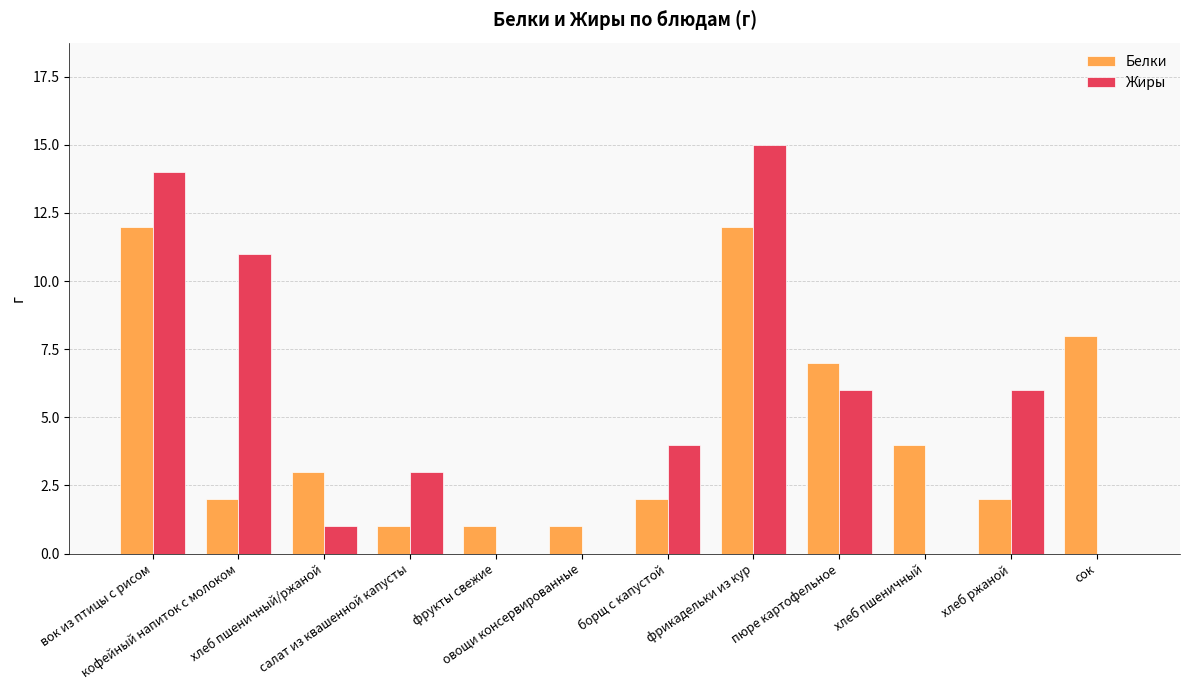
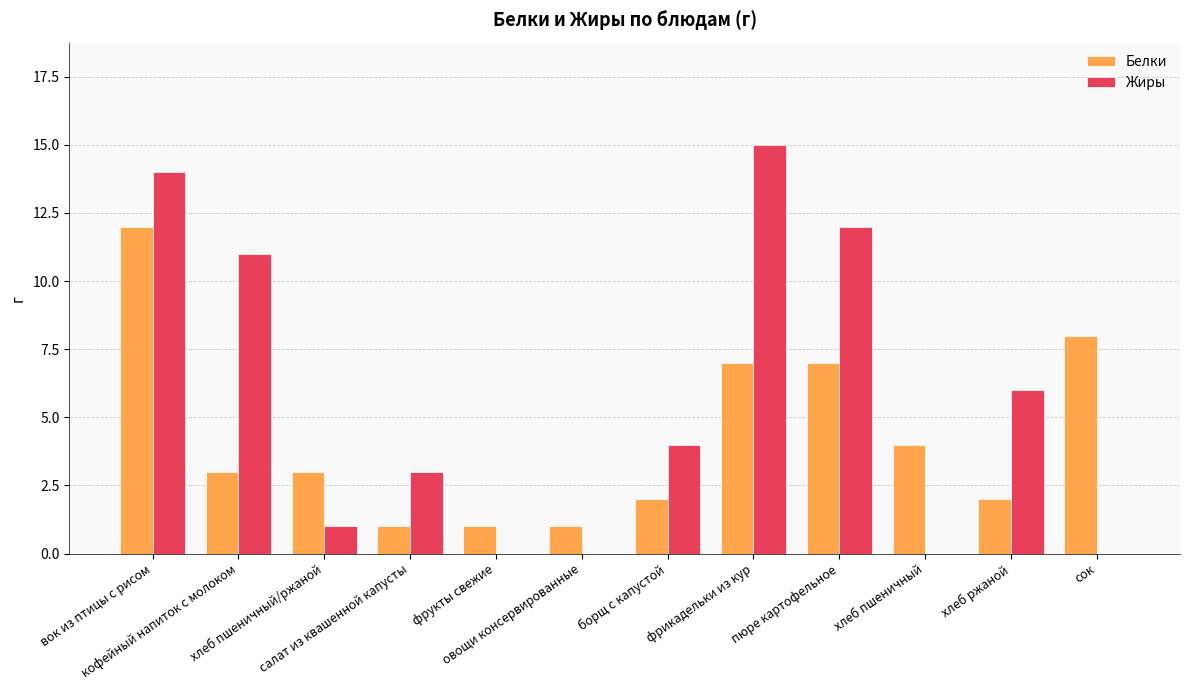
  {
    "Белки": {
      "вок из птицы с рисом": 12,
-     "кофейный напиток с молоком": 2,
+     "кофейный напиток с молоком": 3,
      "хлеб пшеничный/ржаной": 3,
      "салат из квашенной капусты": 1,
      "фрукты свежие": 1,
      "овощи консервированные": 1,
      "борщ с капустой": 2,
-     "фрикадельки из кур": 12,
+     "фрикадельки из кур": 7,
      "пюре картофельное": 7,
      "хлеб пшеничный": 4,
      "хлеб ржаной": 2,
      "сок": 8
    },
    "Жиры": {
      "вок из птицы с рисом": 14,
      "кофейный напиток с молоком": 11,
      "хлеб пшеничный/ржаной": 1,
      "салат из квашенной капусты": 3,
      "фрукты свежие": 0,
      "овощи консервированные": 0,
      "борщ с капустой": 4,
      "фрикадельки из кур": 15,
-     "пюре картофельное": 6,
+     "пюре картофельное": 12,
      "хлеб пшеничный": 0,
      "хлеб ржаной": 6,
      "сок": 0
    }
  }
